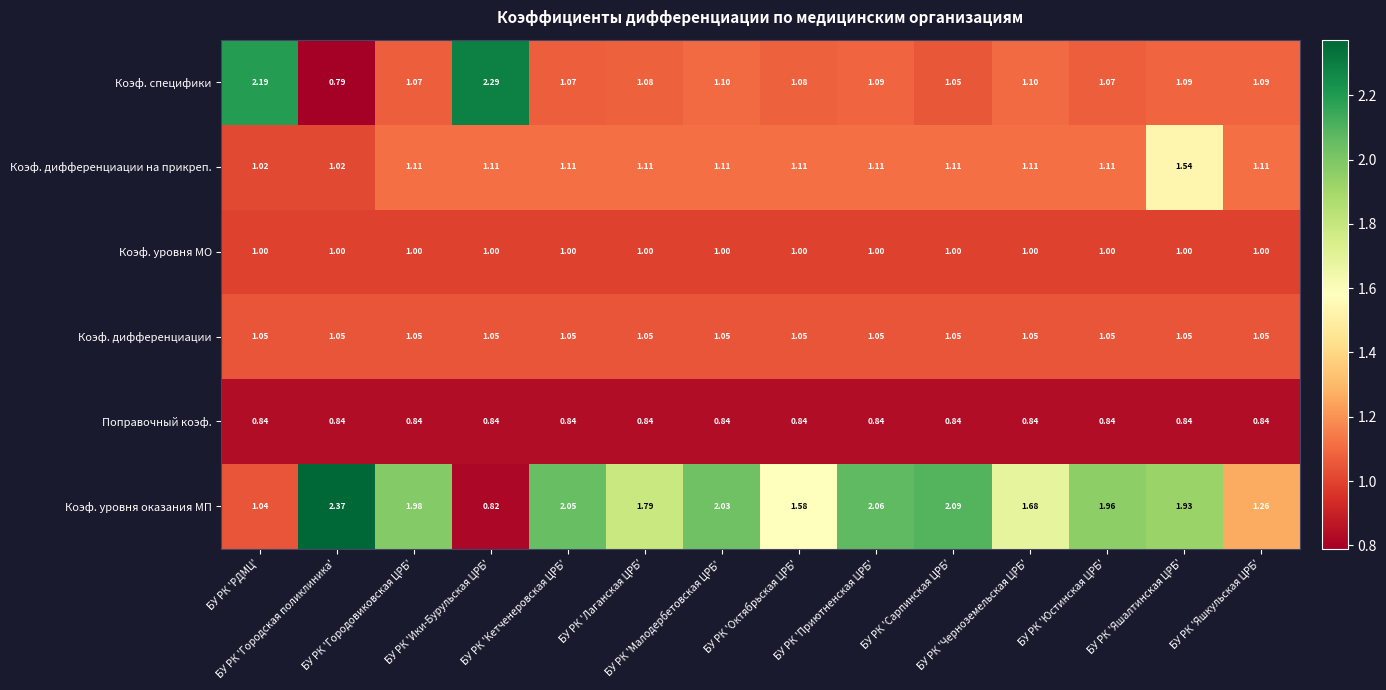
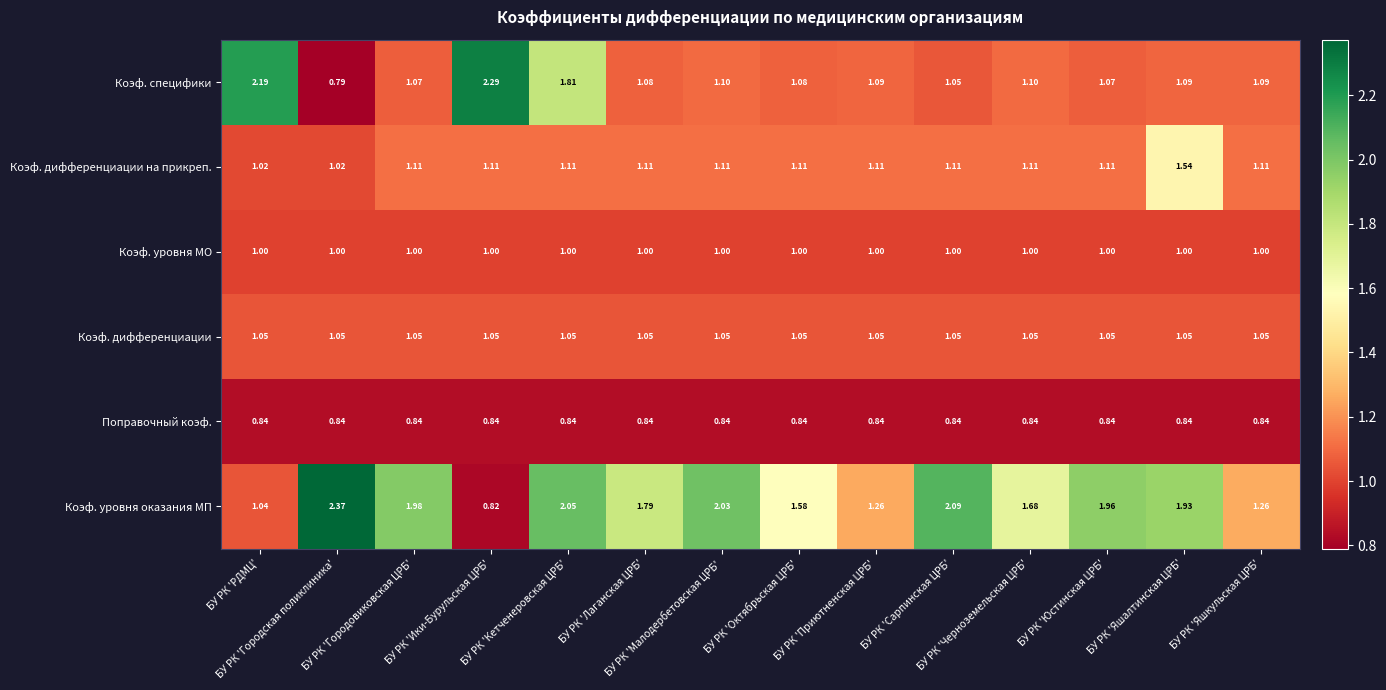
  {
    "Коэф. специфики": {
      "БУ РК 'РДМЦ'": 2.19,
      "БУ РК 'Городская поликлиника'": 0.79,
      "БУ РК 'Городовиковская ЦРБ'": 1.07,
      "БУ РК 'Ики-Бурульская ЦРБ'": 2.29,
-     "БУ РК 'Кетченеровская ЦРБ'": 1.07,
+     "БУ РК 'Кетченеровская ЦРБ'": 1.81,
      "БУ РК 'Лаганская ЦРБ'": 1.08,
      "БУ РК 'Малодербетовская ЦРБ'": 1.10,
      "БУ РК 'Октябрьская ЦРБ'": 1.08,
      "БУ РК 'Приютненская ЦРБ'": 1.09,
      "БУ РК 'Сарпинская ЦРБ'": 1.05,
      "БУ РК 'Черноземельская ЦРБ'": 1.10,
      "БУ РК 'Юстинская ЦРБ'": 1.07,
      "БУ РК 'Яшалтинская ЦРБ'": 1.09,
      "БУ РК 'Яшкульская ЦРБ'": 1.09
    },
    "Коэф. дифференциации на прикреп.": {
      "БУ РК 'РДМЦ'": 1.02,
      "БУ РК 'Городская поликлиника'": 1.02,
      "БУ РК 'Городовиковская ЦРБ'": 1.11,
      "БУ РК 'Ики-Бурульская ЦРБ'": 1.11,
      "БУ РК 'Кетченеровская ЦРБ'": 1.11,
      "БУ РК 'Лаганская ЦРБ'": 1.11,
      "БУ РК 'Малодербетовская ЦРБ'": 1.11,
      "БУ РК 'Октябрьская ЦРБ'": 1.11,
      "БУ РК 'Приютненская ЦРБ'": 1.11,
      "БУ РК 'Сарпинская ЦРБ'": 1.11,
      "БУ РК 'Черноземельская ЦРБ'": 1.11,
      "БУ РК 'Юстинская ЦРБ'": 1.11,
      "БУ РК 'Яшалтинская ЦРБ'": 1.54,
      "БУ РК 'Яшкульская ЦРБ'": 1.11
    },
    "Коэф. уровня МО": {
      "БУ РК 'РДМЦ'": 1.00,
      "БУ РК 'Городская поликлиника'": 1.00,
      "БУ РК 'Городовиковская ЦРБ'": 1.00,
      "БУ РК 'Ики-Бурульская ЦРБ'": 1.00,
      "БУ РК 'Кетченеровская ЦРБ'": 1.00,
      "БУ РК 'Лаганская ЦРБ'": 1.00,
      "БУ РК 'Малодербетовская ЦРБ'": 1.00,
      "БУ РК 'Октябрьская ЦРБ'": 1.00,
      "БУ РК 'Приютненская ЦРБ'": 1.00,
      "БУ РК 'Сарпинская ЦРБ'": 1.00,
      "БУ РК 'Черноземельская ЦРБ'": 1.00,
      "БУ РК 'Юстинская ЦРБ'": 1.00,
      "БУ РК 'Яшалтинская ЦРБ'": 1.00,
      "БУ РК 'Яшкульская ЦРБ'": 1.00
    },
    "Коэф. дифференциации": {
      "БУ РК 'РДМЦ'": 1.05,
      "БУ РК 'Городская поликлиника'": 1.05,
      "БУ РК 'Городовиковская ЦРБ'": 1.05,
      "БУ РК 'Ики-Бурульская ЦРБ'": 1.05,
      "БУ РК 'Кетченеровская ЦРБ'": 1.05,
      "БУ РК 'Лаганская ЦРБ'": 1.05,
      "БУ РК 'Малодербетовская ЦРБ'": 1.05,
      "БУ РК 'Октябрьская ЦРБ'": 1.05,
      "БУ РК 'Приютненская ЦРБ'": 1.05,
      "БУ РК 'Сарпинская ЦРБ'": 1.05,
      "БУ РК 'Черноземельская ЦРБ'": 1.05,
      "БУ РК 'Юстинская ЦРБ'": 1.05,
      "БУ РК 'Яшалтинская ЦРБ'": 1.05,
      "БУ РК 'Яшкульская ЦРБ'": 1.05
    },
    "Поправочный коэф.": {
      "БУ РК 'РДМЦ'": 0.84,
      "БУ РК 'Городская поликлиника'": 0.84,
      "БУ РК 'Городовиковская ЦРБ'": 0.84,
      "БУ РК 'Ики-Бурульская ЦРБ'": 0.84,
      "БУ РК 'Кетченеровская ЦРБ'": 0.84,
      "БУ РК 'Лаганская ЦРБ'": 0.84,
      "БУ РК 'Малодербетовская ЦРБ'": 0.84,
      "БУ РК 'Октябрьская ЦРБ'": 0.84,
      "БУ РК 'Приютненская ЦРБ'": 0.84,
      "БУ РК 'Сарпинская ЦРБ'": 0.84,
      "БУ РК 'Черноземельская ЦРБ'": 0.84,
      "БУ РК 'Юстинская ЦРБ'": 0.84,
      "БУ РК 'Яшалтинская ЦРБ'": 0.84,
      "БУ РК 'Яшкульская ЦРБ'": 0.84
    },
    "Коэф. уровня оказания МП": {
      "БУ РК 'РДМЦ'": 1.04,
      "БУ РК 'Городская поликлиника'": 2.37,
      "БУ РК 'Городовиковская ЦРБ'": 1.98,
      "БУ РК 'Ики-Бурульская ЦРБ'": 0.82,
      "БУ РК 'Кетченеровская ЦРБ'": 2.05,
      "БУ РК 'Лаганская ЦРБ'": 1.79,
      "БУ РК 'Малодербетовская ЦРБ'": 2.03,
      "БУ РК 'Октябрьская ЦРБ'": 1.58,
-     "БУ РК 'Приютненская ЦРБ'": 2.06,
+     "БУ РК 'Приютненская ЦРБ'": 1.26,
      "БУ РК 'Сарпинская ЦРБ'": 2.09,
      "БУ РК 'Черноземельская ЦРБ'": 1.68,
      "БУ РК 'Юстинская ЦРБ'": 1.96,
      "БУ РК 'Яшалтинская ЦРБ'": 1.93,
      "БУ РК 'Яшкульская ЦРБ'": 1.26
    }
  }
